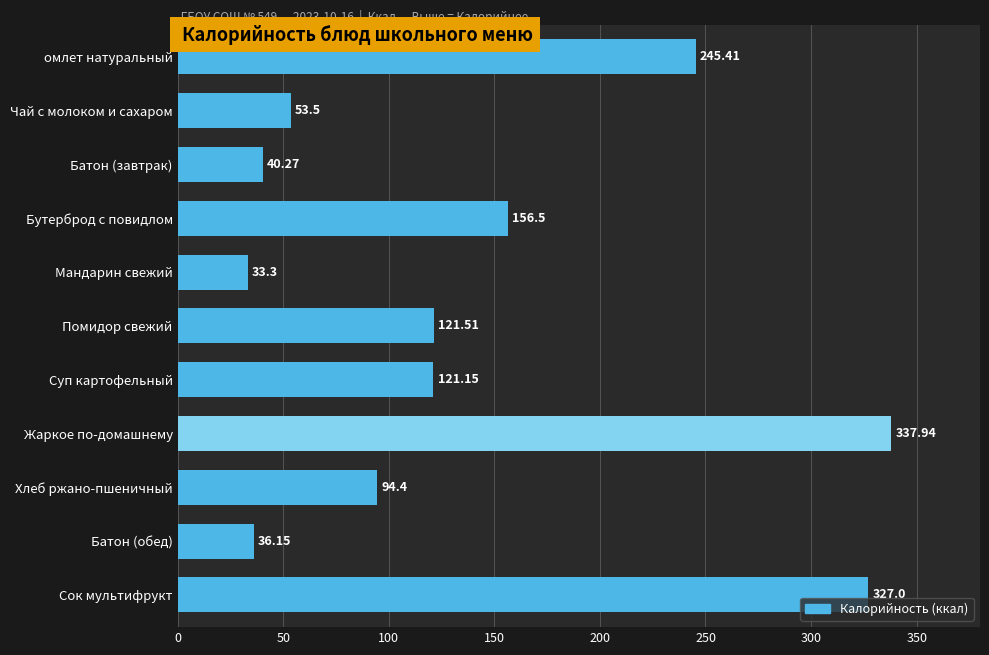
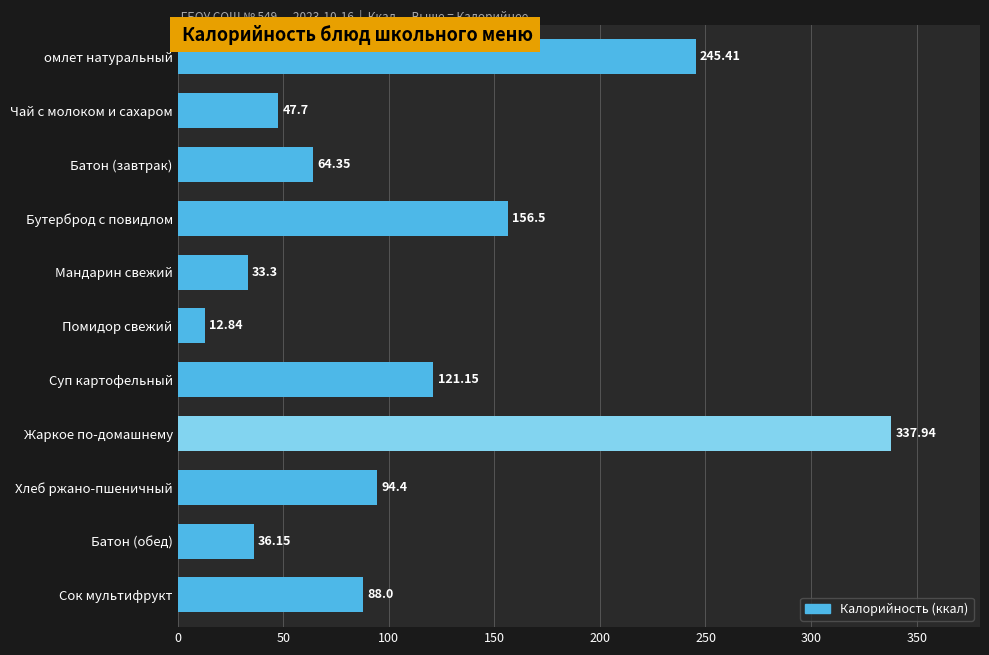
  {
    "омлет натуральный": 245.41,
-   "Чай с молоком и сахаром": 53.5,
-   "Батон (завтрак)": 40.27,
+   "Чай с молоком и сахаром": 47.7,
+   "Батон (завтрак)": 64.35,
    "Бутерброд с повидлом": 156.5,
    "Мандарин свежий": 33.3,
-   "Помидор свежий": 121.51,
+   "Помидор свежий": 12.84,
    "Суп картофельный": 121.15,
    "Жаркое по-домашнему": 337.94,
    "Хлеб ржано-пшеничный": 94.4,
    "Батон (обед)": 36.15,
-   "Сок мультифрукт": 327
+   "Сок мультифрукт": 88
  }
